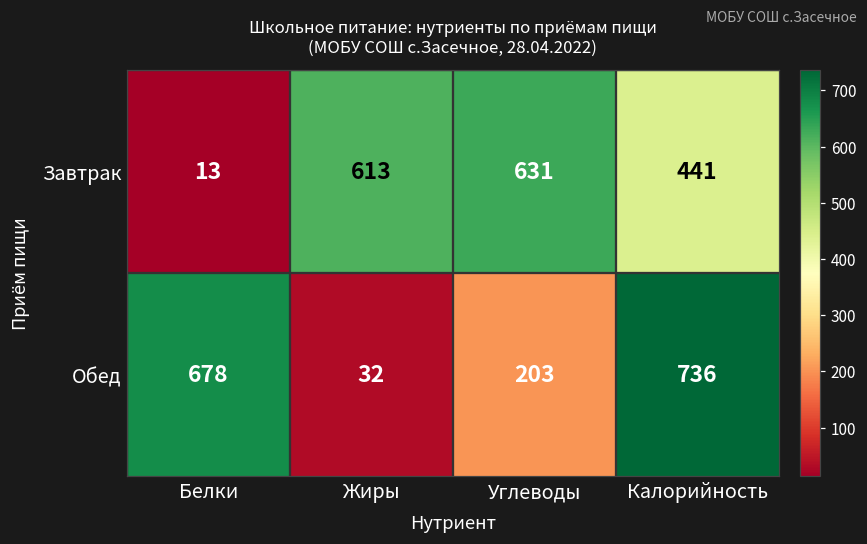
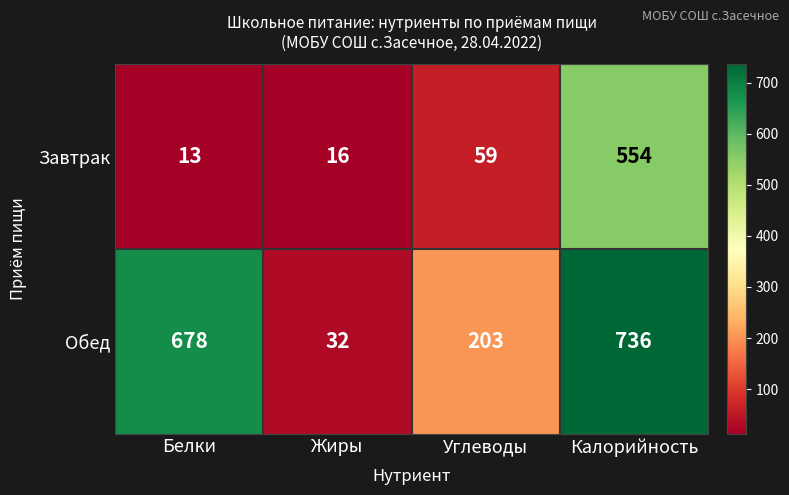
  {
    "Завтрак": {
      "Белки": 13,
-     "Жиры": 613,
-     "Углеводы": 631,
-     "Калорийность": 441
+     "Жиры": 16,
+     "Углеводы": 59,
+     "Калорийность": 554
    },
    "Обед": {
      "Белки": 678,
      "Жиры": 32,
      "Углеводы": 203,
      "Калорийность": 736
    }
  }
